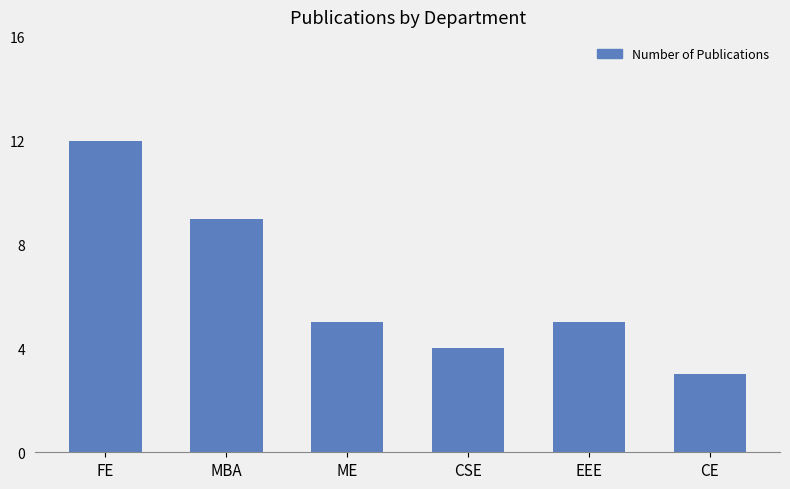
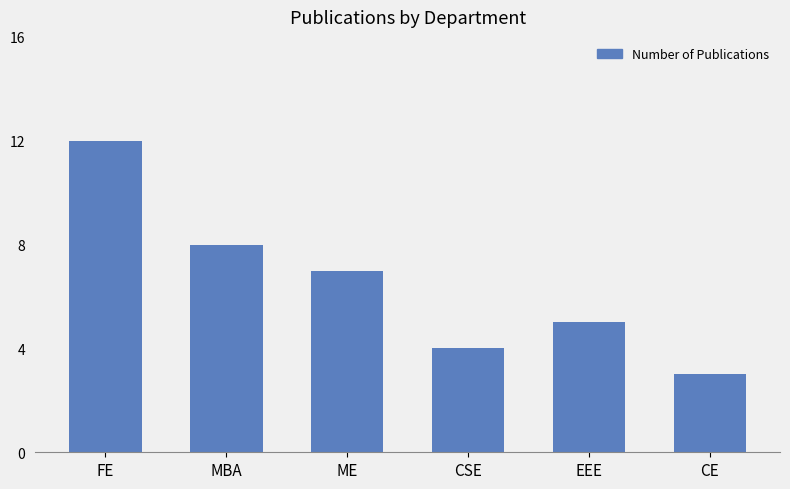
  {
    "FE": 12,
-   "MBA": 9,
-   "ME": 5,
+   "MBA": 8,
+   "ME": 7,
    "CSE": 4,
    "EEE": 5,
    "CE": 3
  }
